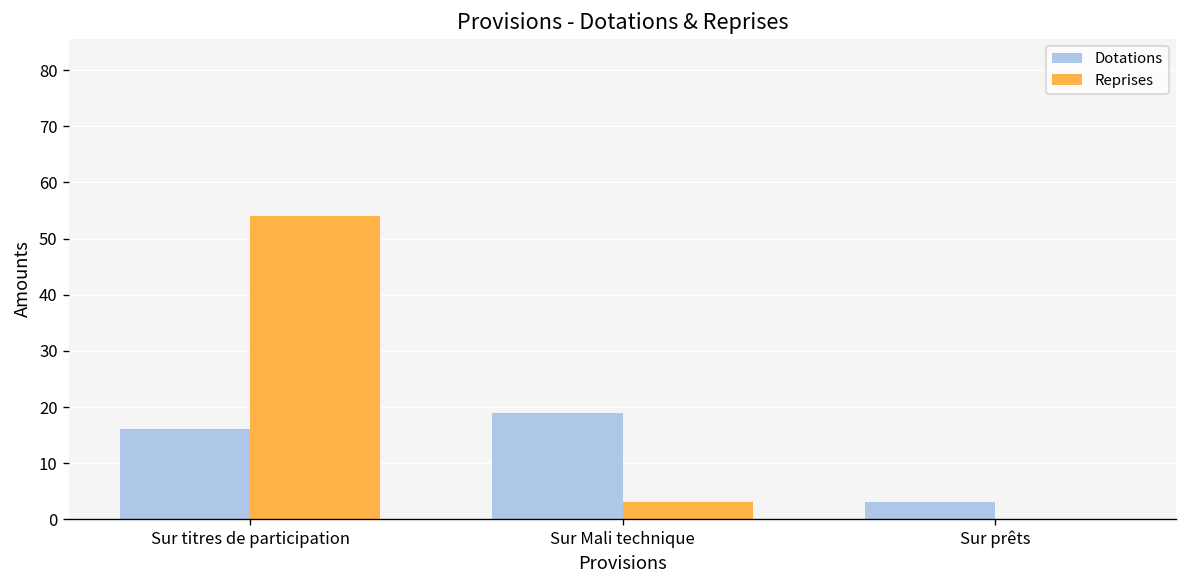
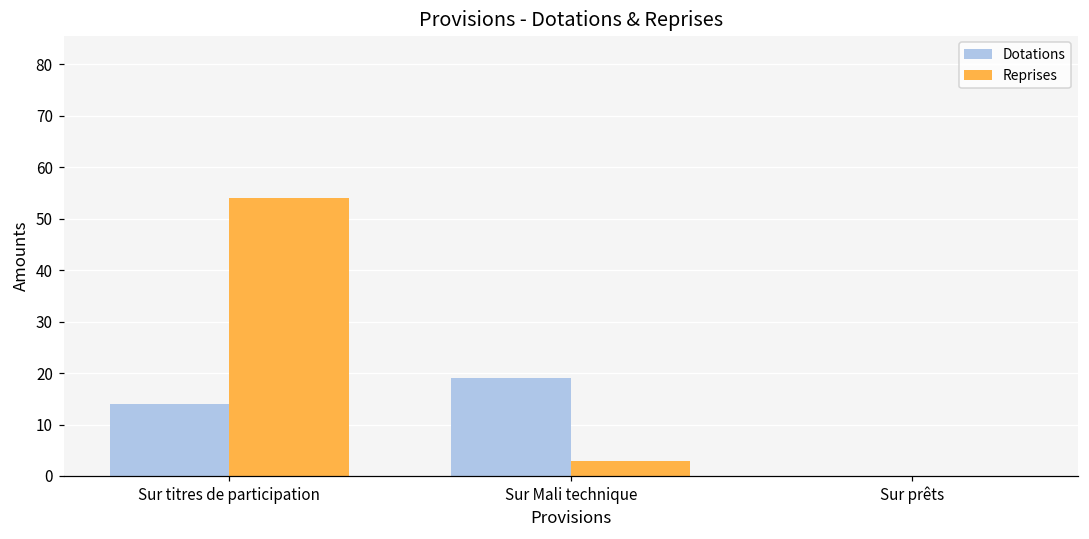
  {
    "Dotations": {
-     "Sur titres de participation": 16,
+     "Sur titres de participation": 14,
      "Sur Mali technique": 19,
-     "Sur prêts": 3
+     "Sur prêts": 0
    },
    "Reprises": {
      "Sur titres de participation": 54,
      "Sur Mali technique": 3,
      "Sur prêts": 0
    }
  }
